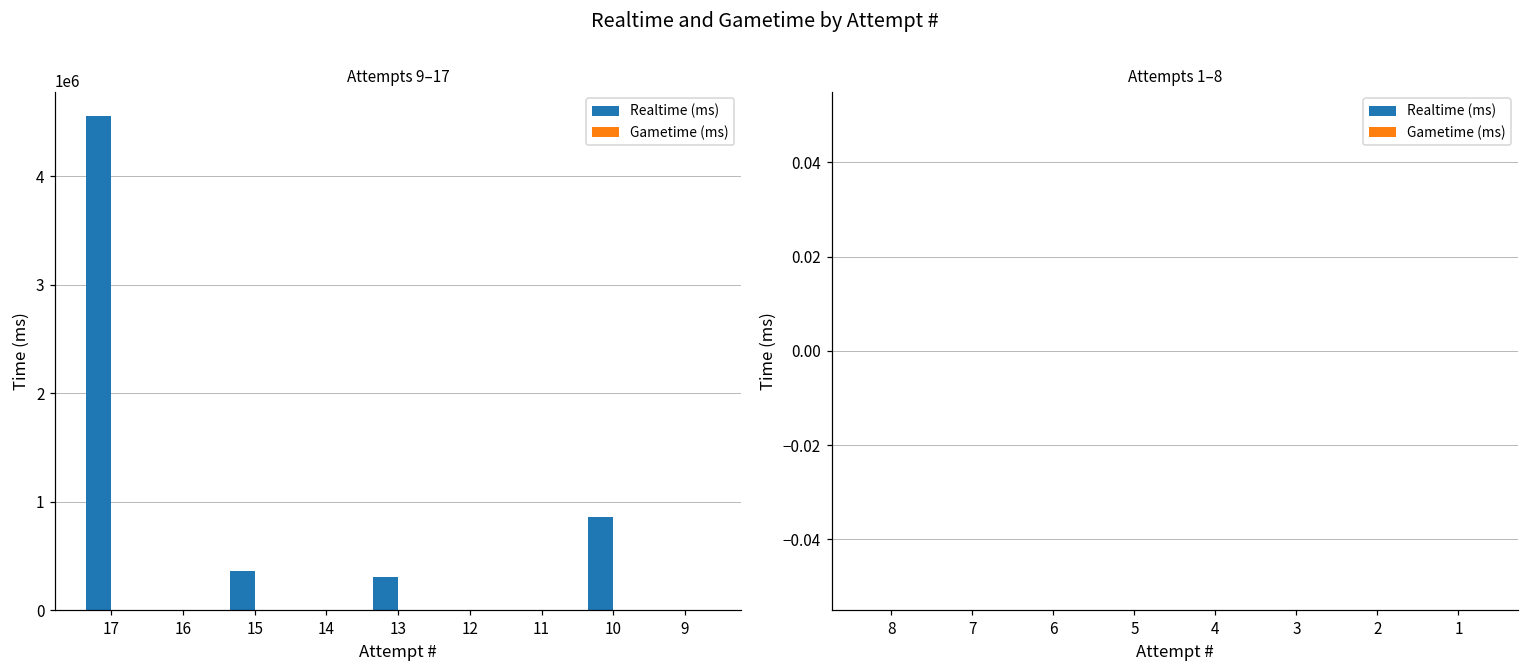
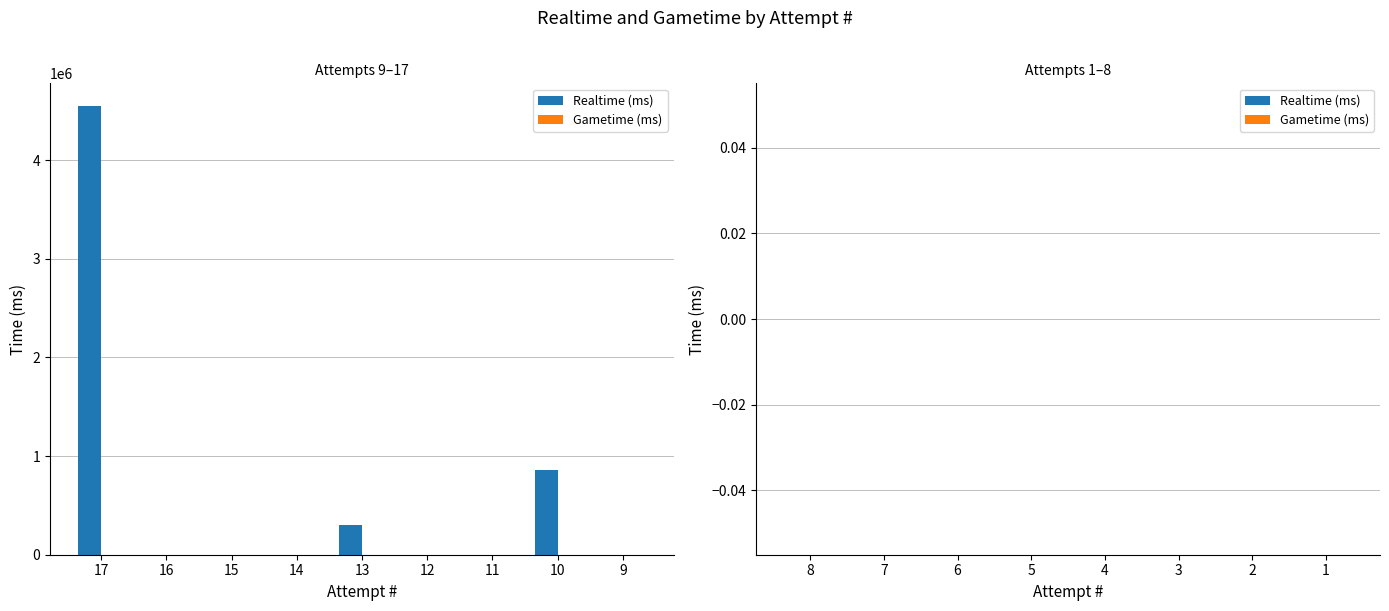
  {
    "Attempts 9–17": {
      "Realtime (ms)": {
        "17": 4600000,
        "16": 0,
-       "15": 400000,
+       "15": 0,
        "14": 0,
        "13": 300000,
        "12": 0,
        "11": 0,
        "10": 900000,
        "9": 0
      },
      "Gametime (ms)": {
        "17": 0,
        "16": 0,
        "15": 0,
        "14": 0,
        "13": 0,
        "12": 0,
        "11": 0,
        "10": 0,
        "9": 0
      }
    },
    "Attempts 1–8": {
      "Realtime (ms)": {
        "8": 0.000,
        "7": 0.000,
        "6": 0.000,
        "5": 0.000,
        "4": 0.000,
        "3": 0.000,
        "2": 0.000,
        "1": 0.000
      },
      "Gametime (ms)": {
        "8": 0.000,
        "7": 0.000,
        "6": 0.000,
        "5": 0.000,
        "4": 0.000,
        "3": 0.000,
        "2": 0.000,
        "1": 0.000
      }
    }
  }
